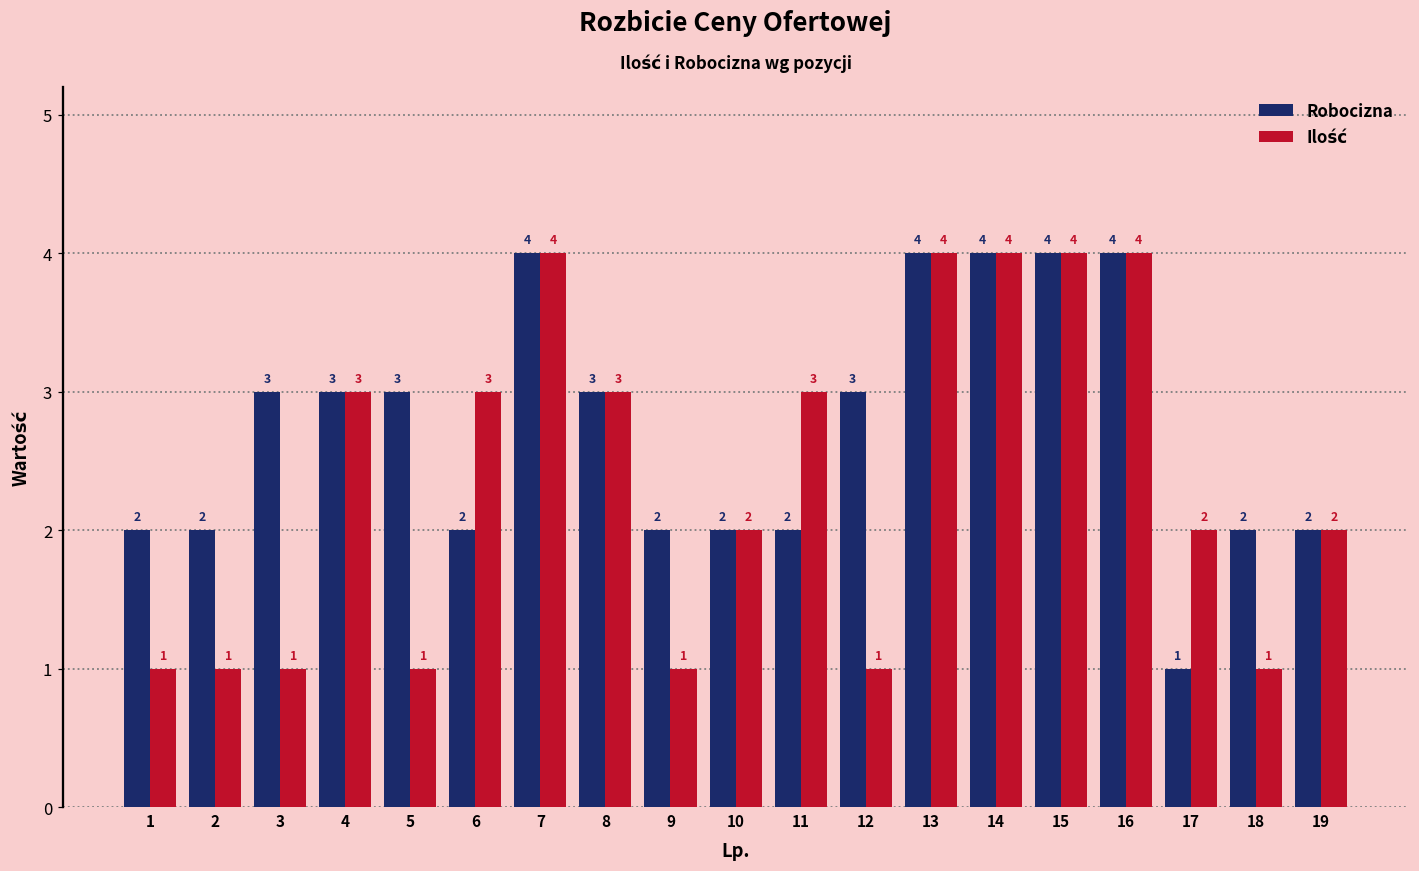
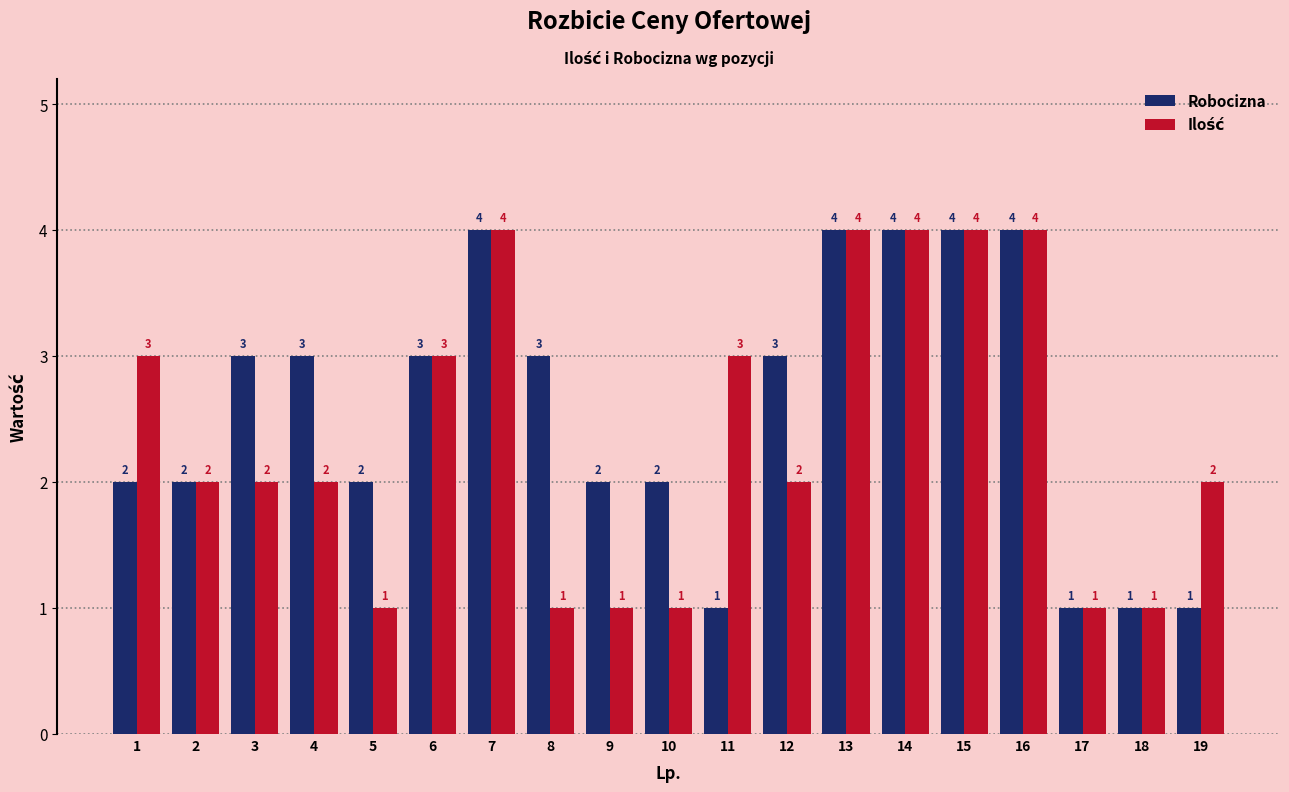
  {
    "Robocizna": {
      "1": 2,
      "2": 2,
      "3": 3,
      "4": 3,
-     "5": 3,
-     "6": 2,
+     "5": 2,
+     "6": 3,
      "7": 4,
      "8": 3,
      "9": 2,
      "10": 2,
-     "11": 2,
+     "11": 1,
      "12": 3,
      "13": 4,
      "14": 4,
      "15": 4,
      "16": 4,
      "17": 1,
-     "18": 2,
-     "19": 2
+     "18": 1,
+     "19": 1
    },
    "Ilość": {
-     "1": 1,
-     "2": 1,
-     "3": 1,
-     "4": 3,
+     "1": 3,
+     "2": 2,
+     "3": 2,
+     "4": 2,
      "5": 1,
      "6": 3,
      "7": 4,
-     "8": 3,
+     "8": 1,
      "9": 1,
-     "10": 2,
+     "10": 1,
      "11": 3,
-     "12": 1,
+     "12": 2,
      "13": 4,
      "14": 4,
      "15": 4,
      "16": 4,
-     "17": 2,
+     "17": 1,
      "18": 1,
      "19": 2
    }
  }
